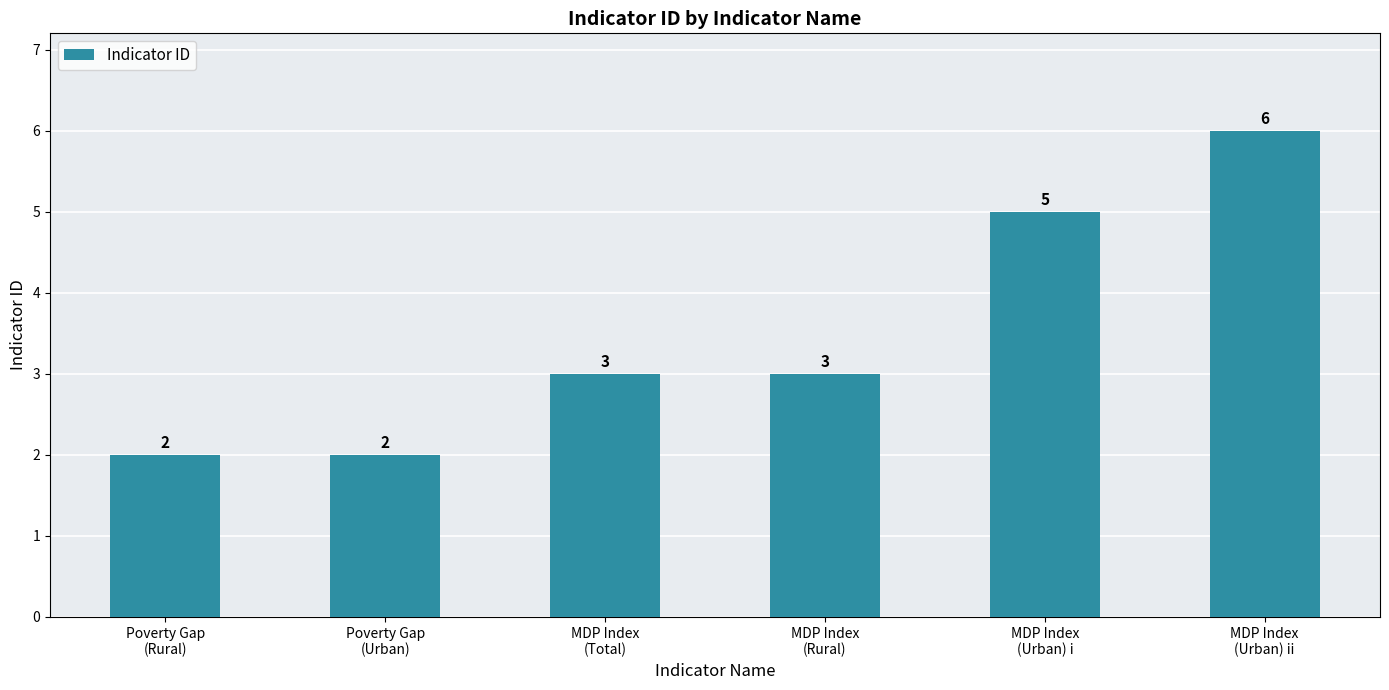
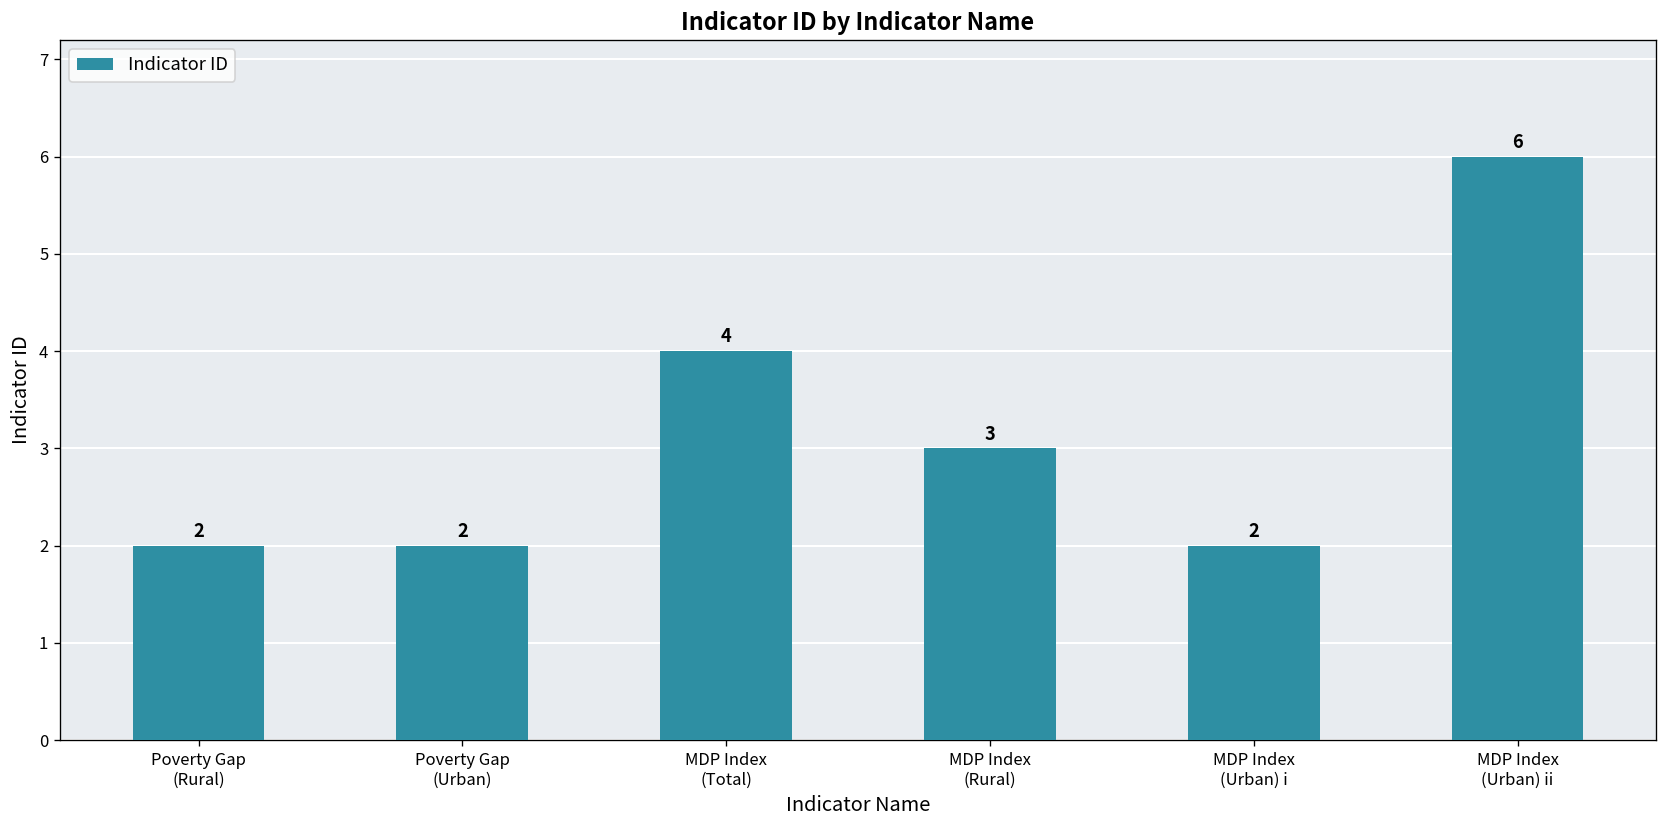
  {
    "Poverty Gap (Rural)": 2,
    "Poverty Gap (Urban)": 2,
-   "MDP Index (Total)": 3,
+   "MDP Index (Total)": 4,
    "MDP Index (Rural)": 3,
-   "MDP Index (Urban) i": 5,
+   "MDP Index (Urban) i": 2,
    "MDP Index (Urban) ii": 6
  }
